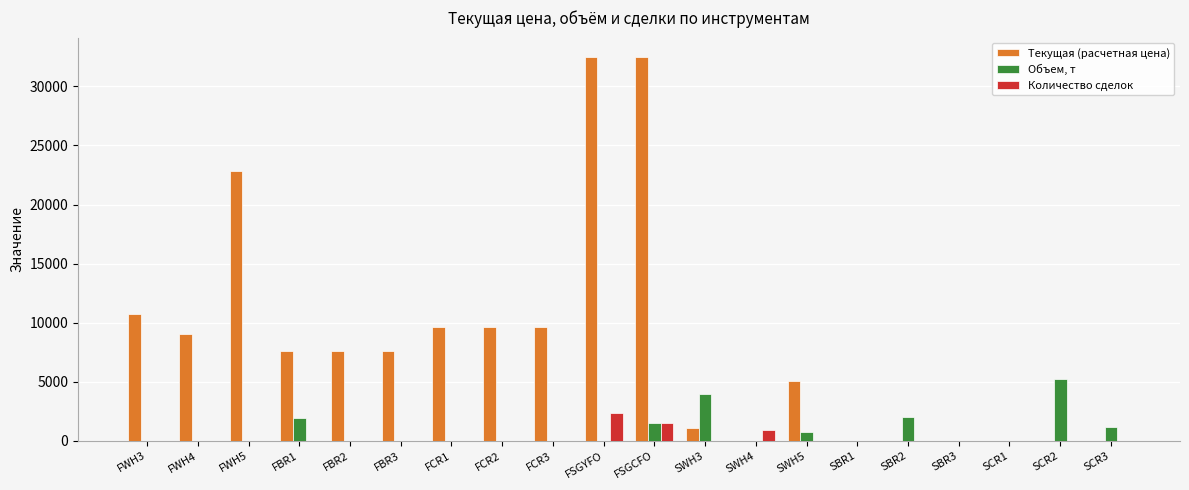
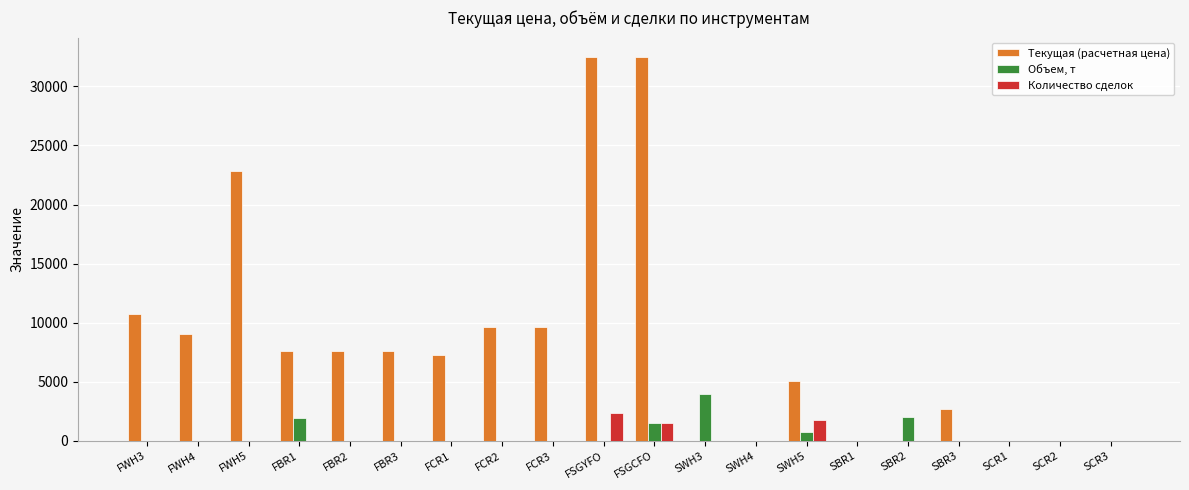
  {
    "Текущая (расчетная цена)": {
      "FWH3": 10700,
      "FWH4": 9100,
      "FWH5": 22800,
      "FBR1": 7600,
      "FBR2": 7600,
      "FBR3": 7600,
-     "FCR1": 9700,
+     "FCR1": 7200,
      "FCR2": 9700,
      "FCR3": 9700,
      "FSGYFO": 32500,
      "FSGCFO": 32500,
-     "SWH3": 1100,
+     "SWH3": 0,
      "SWH5": 5100,
      "SBR1": 0,
-     "SBR3": 0,
+     "SBR3": 2700,
      "SCR1": 0,
      "SCR2": 0,
      "SCR3": 0
    },
    "Объем, т": {
      "FWH3": 0,
      "FWH4": 0,
      "FWH5": 0,
      "FBR1": 1900,
      "FBR2": 0,
      "FBR3": 0,
      "FCR1": 0,
      "FCR2": 0,
      "FCR3": 0,
      "FSGYFO": 0,
      "FSGCFO": 1500,
      "SWH3": 3900,
      "SWH4": 0,
      "SWH5": 700,
      "SBR1": 0,
      "SBR2": 2000,
      "SBR3": 0,
      "SCR1": 0,
-     "SCR2": 5200,
-     "SCR3": 1100
+     "SCR2": 0,
+     "SCR3": 0
    },
    "Количество сделок": {
      "FWH3": 0,
      "FWH4": 0,
      "FWH5": 0,
      "FBR1": 0,
      "FBR2": 0,
      "FBR3": 0,
      "FCR1": 0,
      "FCR2": 0,
      "FCR3": 0,
      "FSGYFO": 2300,
      "FSGCFO": 1500,
-     "SWH4": 900,
-     "SWH5": 0,
+     "SWH4": 0,
+     "SWH5": 1700,
      "SBR1": 0,
      "SBR2": 0,
      "SBR3": 0,
      "SCR1": 0,
      "SCR2": 0,
      "SCR3": 0
    }
  }
